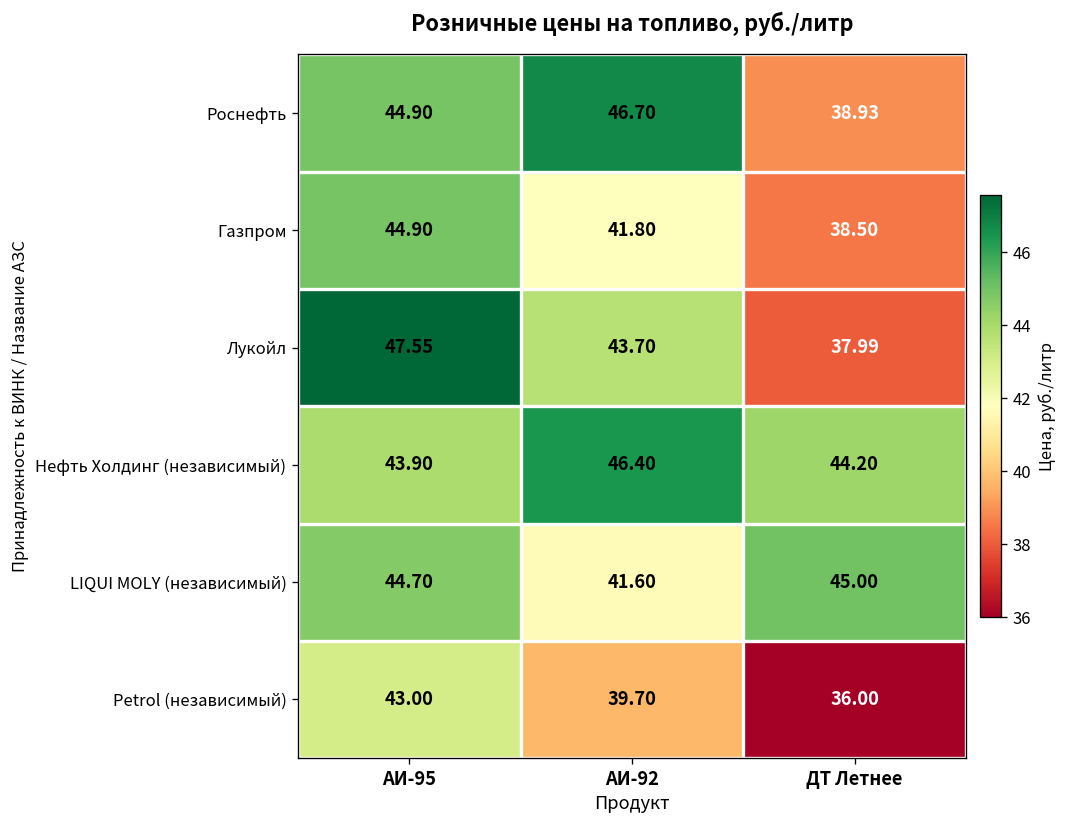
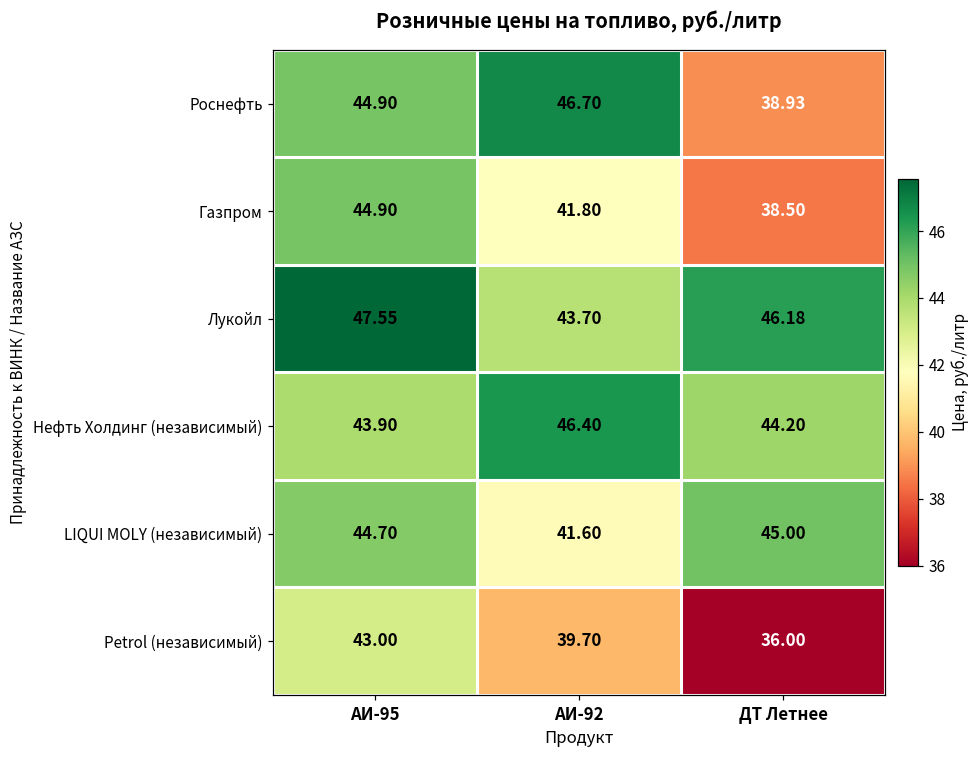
  {
    "Роснефть": {
      "АИ-95": 44.90,
      "АИ-92": 46.70,
      "ДТ Летнее": 38.93
    },
    "Газпром": {
      "АИ-95": 44.90,
      "АИ-92": 41.80,
      "ДТ Летнее": 38.50
    },
    "Лукойл": {
      "АИ-95": 47.55,
      "АИ-92": 43.70,
-     "ДТ Летнее": 37.99
+     "ДТ Летнее": 46.18
    },
    "Нефть Холдинг (независимый)": {
      "АИ-95": 43.90,
      "АИ-92": 46.40,
      "ДТ Летнее": 44.20
    },
    "LIQUI MOLY (независимый)": {
      "АИ-95": 44.70,
      "АИ-92": 41.60,
      "ДТ Летнее": 45.00
    },
    "Petrol (независимый)": {
      "АИ-95": 43.00,
      "АИ-92": 39.70,
      "ДТ Летнее": 36.00
    }
  }
